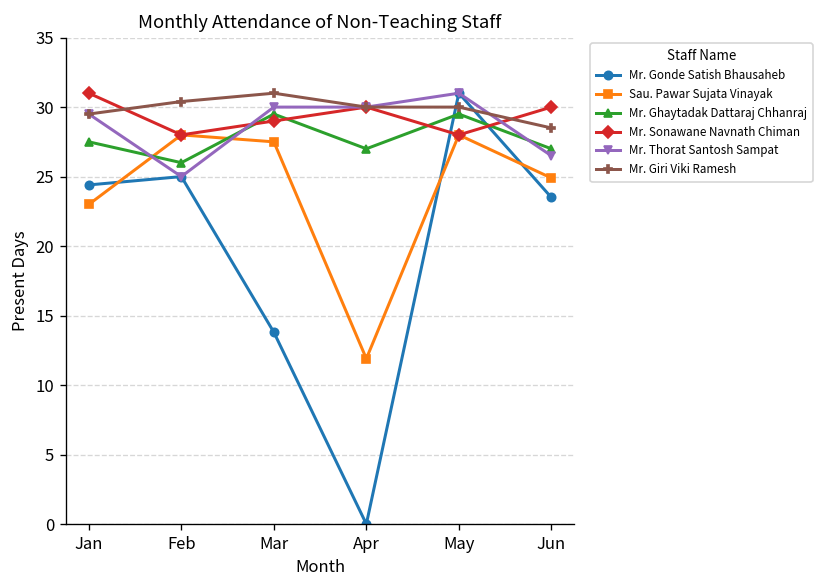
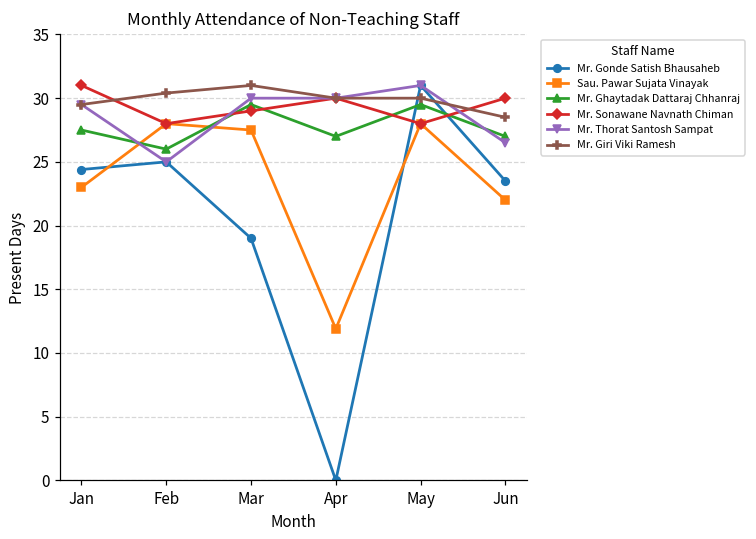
  {
    "Mr. Gonde Satish Bhausaheb": {
      "Jan": 24.4,
-     "Mar": 13.8,
+     "Mar": 19.0,
      "Apr": 0.0,
      "Jun": 23.5
    },
    "Sau. Pawar Sujata Vinayak": {
      "Jan": 23.0,
      "Mar": 27.5,
      "Apr": 11.9,
-     "Jun": 24.9
+     "Jun": 22.0
    },
    "Mr. Ghaytadak Dattaraj Chhanraj": {
      "Jan": 27.5,
      "Feb": 26.0,
      "Mar": 29.5,
      "Apr": 27.0,
      "May": 29.5,
      "Jun": 27.0
    },
    "Mr. Sonawane Navnath Chiman": {
      "Jan": 31.0,
      "Mar": 29.0,
      "Jun": 30.0
    },
    "Mr. Thorat Santosh Sampat": {
      "Mar": 30.0,
      "Jun": 26.5
    },
    "Mr. Giri Viki Ramesh": {
      "Feb": 30.4,
      "Mar": 31.0,
      "May": 30.0,
      "Jun": 28.5
    }
  }
